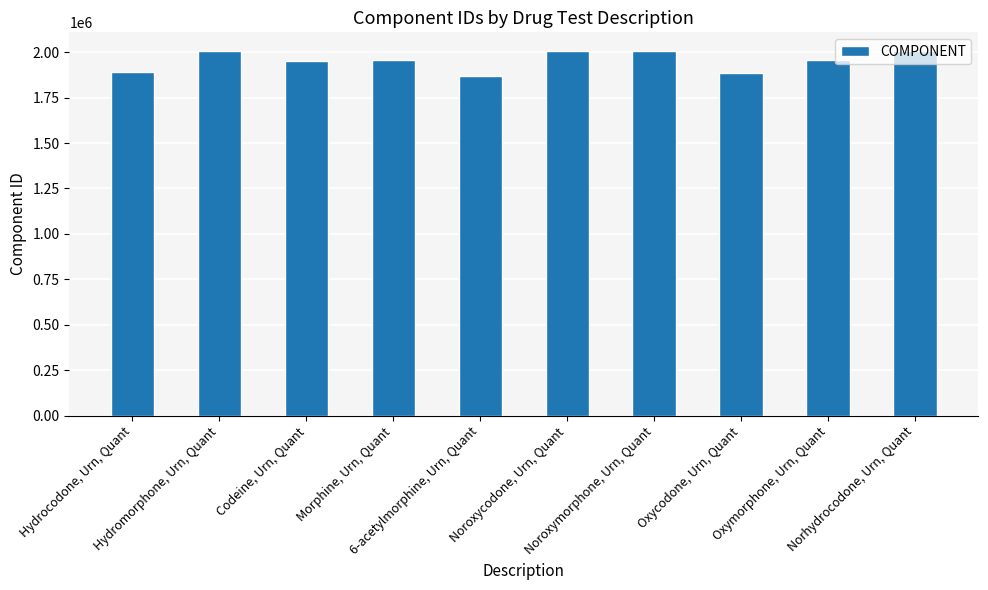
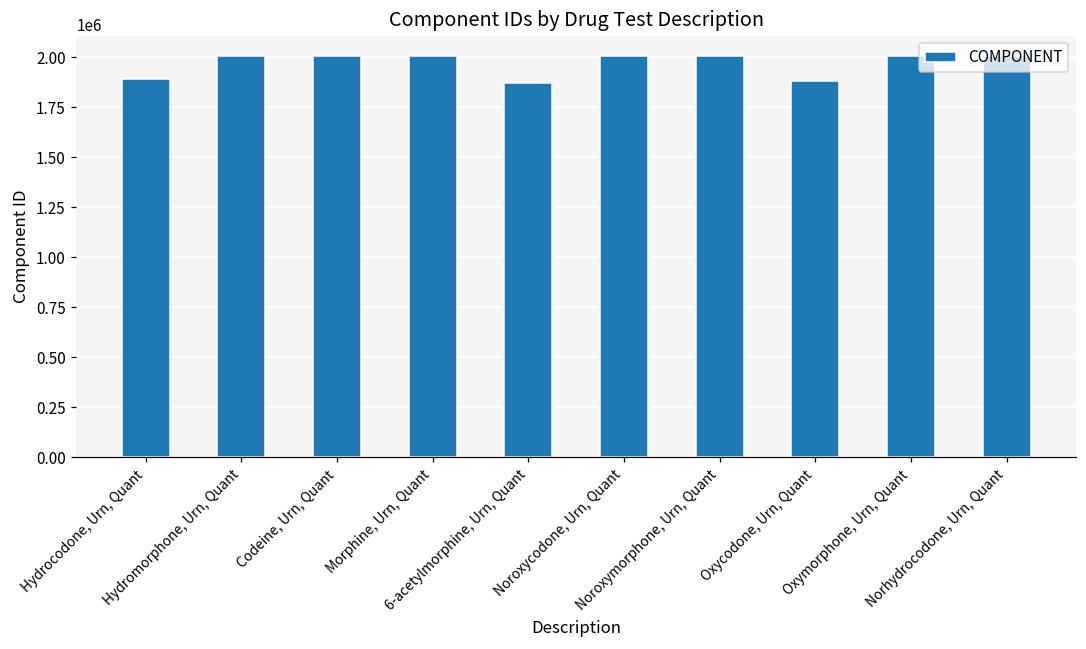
  {
    "Hydrocodone, Urn, Quant": 1890000,
    "Hydromorphone, Urn, Quant": 2010000,
-   "Codeine, Urn, Quant": 1950000,
-   "Morphine, Urn, Quant": 1960000,
+   "Codeine, Urn, Quant": 2010000,
+   "Morphine, Urn, Quant": 2010000,
    "6-acetylmorphine, Urn, Quant": 1870000,
    "Noroxycodone, Urn, Quant": 2010000,
    "Noroxymorphone, Urn, Quant": 2010000,
    "Oxycodone, Urn, Quant": 1880000,
-   "Oxymorphone, Urn, Quant": 1960000
+   "Oxymorphone, Urn, Quant": 2010000
  }
